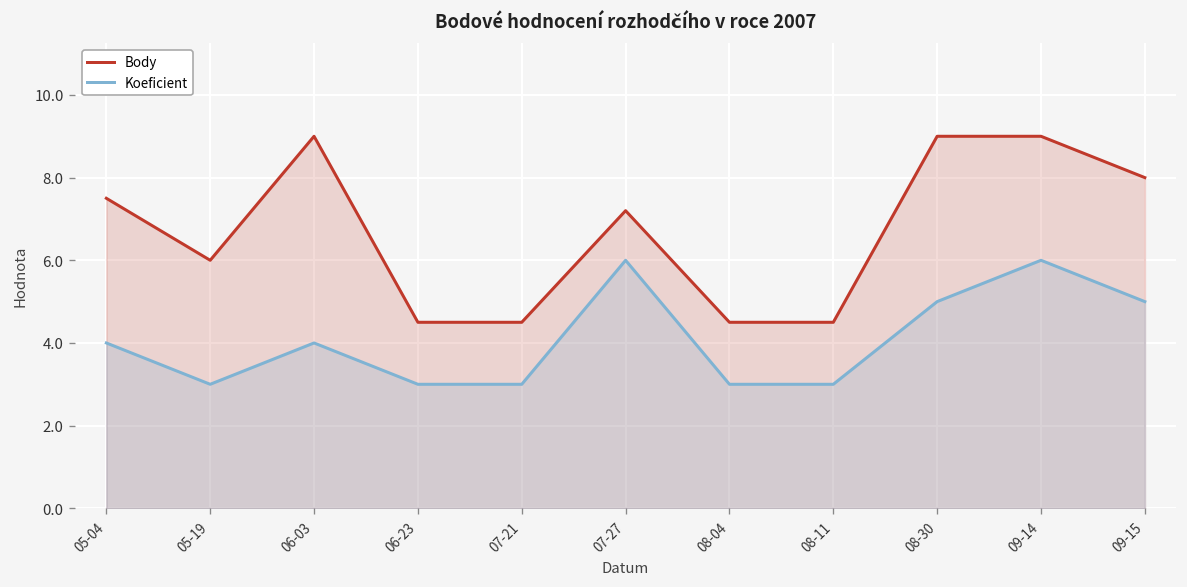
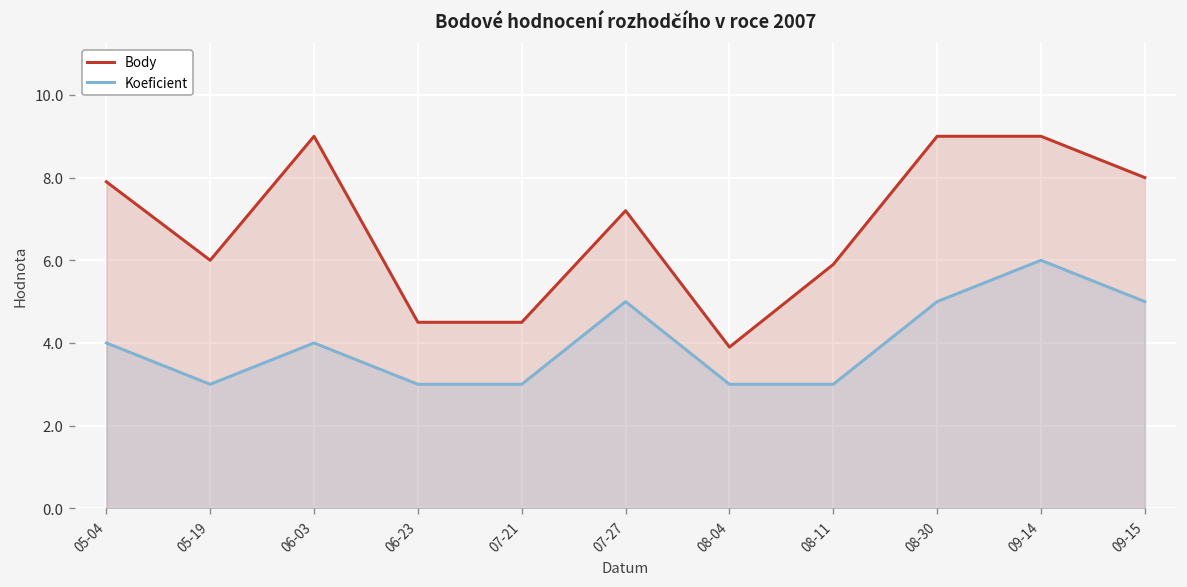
  {
    "Body": {
-     "05-04": 7.5,
+     "05-04": 7.9,
      "05-19": 6.0,
      "06-03": 9.0,
      "06-23": 4.5,
      "07-21": 4.5,
      "07-27": 7.2,
-     "08-04": 4.5,
-     "08-11": 4.5,
+     "08-04": 3.9,
+     "08-11": 5.9,
      "08-30": 9.0,
      "09-14": 9.0,
      "09-15": 8.0
    },
    "Koeficient": {
      "05-04": 4,
      "05-19": 3,
      "06-03": 4,
      "06-23": 3,
      "07-21": 3,
-     "07-27": 6,
+     "07-27": 5,
      "08-04": 3,
      "08-11": 3,
      "08-30": 5,
      "09-14": 6,
      "09-15": 5
    }
  }
